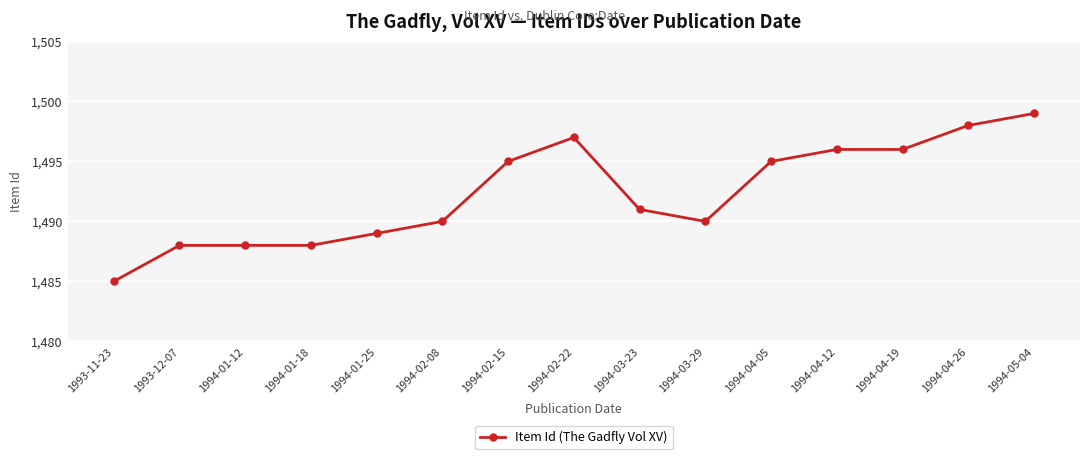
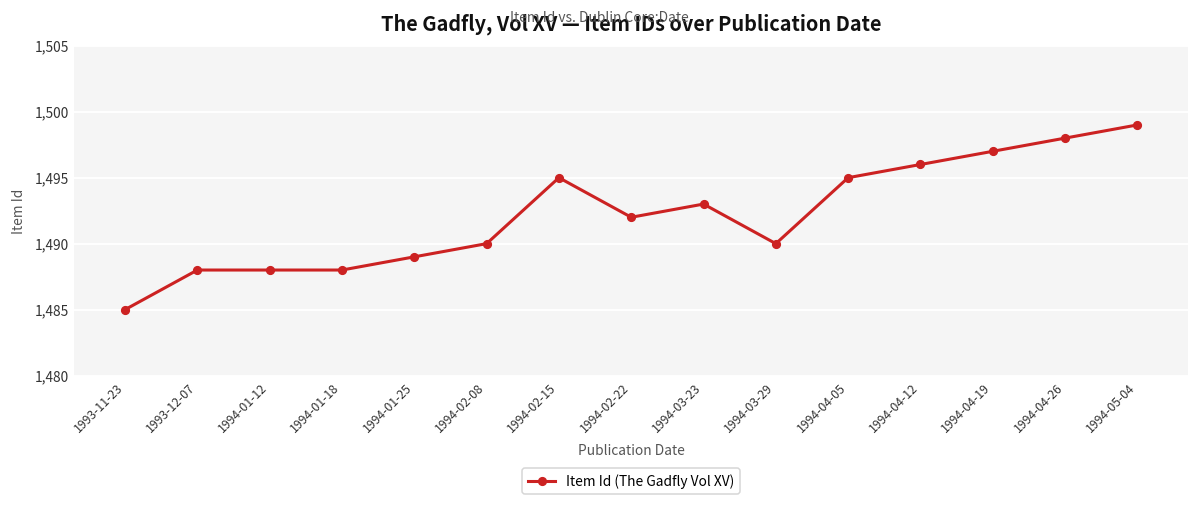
  {
    "1993-11-23": "1,485",
    "1993-12-07": "1,488",
    "1994-01-12": "1,488",
    "1994-01-18": "1,488",
    "1994-01-25": "1,489",
    "1994-02-08": "1,490",
    "1994-02-15": "1,495",
-   "1994-02-22": "1,497",
-   "1994-03-23": "1,491",
+   "1994-02-22": "1,492",
+   "1994-03-23": "1,493",
    "1994-03-29": "1,490",
    "1994-04-05": "1,495",
    "1994-04-12": "1,496",
-   "1994-04-19": "1,496",
+   "1994-04-19": "1,497",
    "1994-04-26": "1,498",
    "1994-05-04": "1,499"
  }
